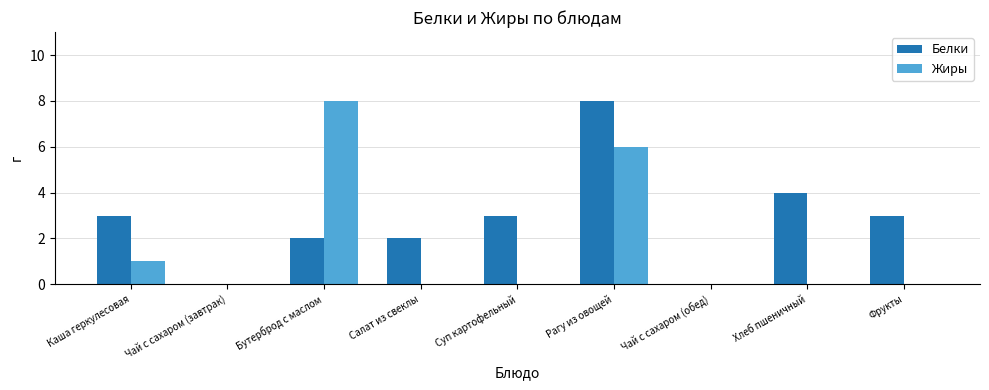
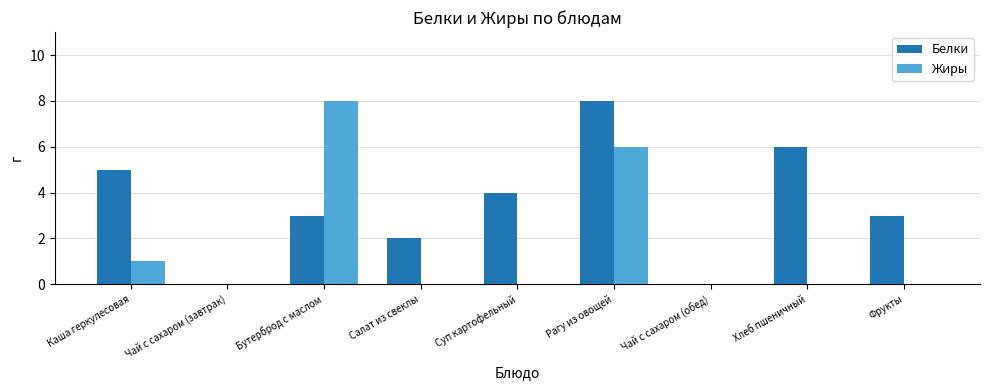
  {
    "Белки": {
-     "Каша геркулесовая": 3,
+     "Каша геркулесовая": 5,
      "Чай с сахаром (завтрак)": 0,
-     "Бутерброд с маслом": 2,
+     "Бутерброд с маслом": 3,
      "Салат из свеклы": 2,
-     "Суп картофельный": 3,
+     "Суп картофельный": 4,
      "Рагу из овощей": 8,
      "Чай с сахаром (обед)": 0,
-     "Хлеб пшеничный": 4,
+     "Хлеб пшеничный": 6,
      "Фрукты": 3
    },
    "Жиры": {
      "Каша геркулесовая": 1,
      "Чай с сахаром (завтрак)": 0,
      "Бутерброд с маслом": 8,
      "Салат из свеклы": 0,
      "Суп картофельный": 0,
      "Рагу из овощей": 6,
      "Чай с сахаром (обед)": 0,
      "Хлеб пшеничный": 0,
      "Фрукты": 0
    }
  }
